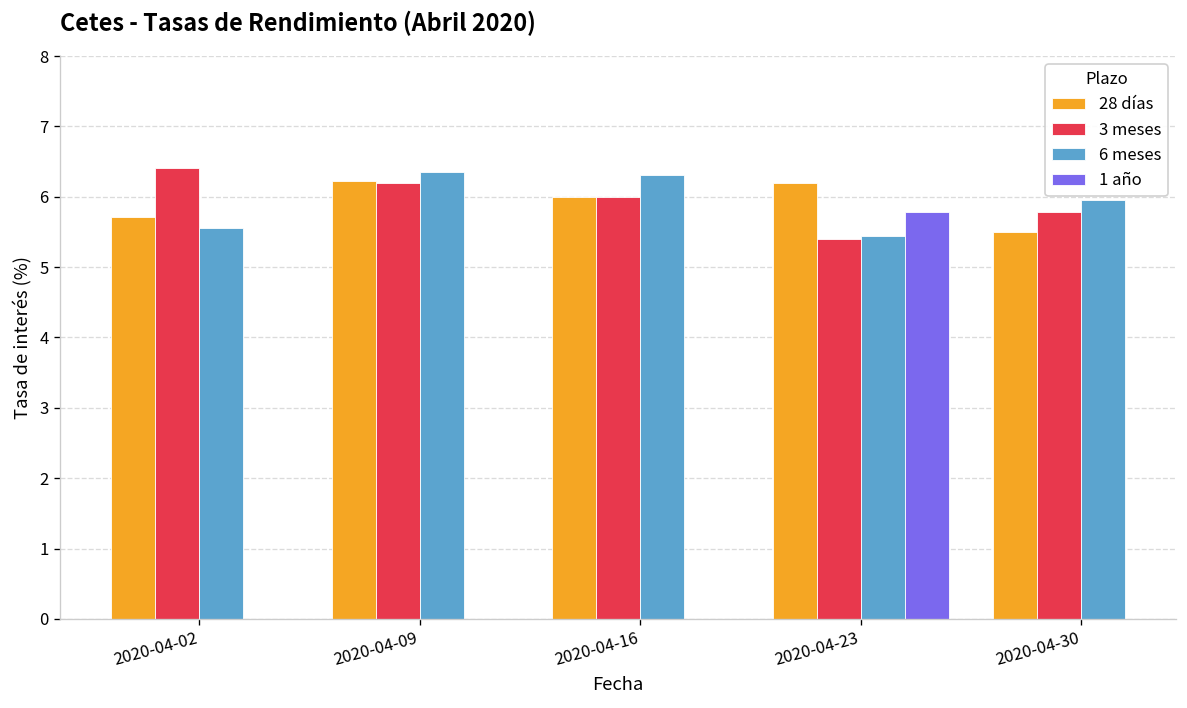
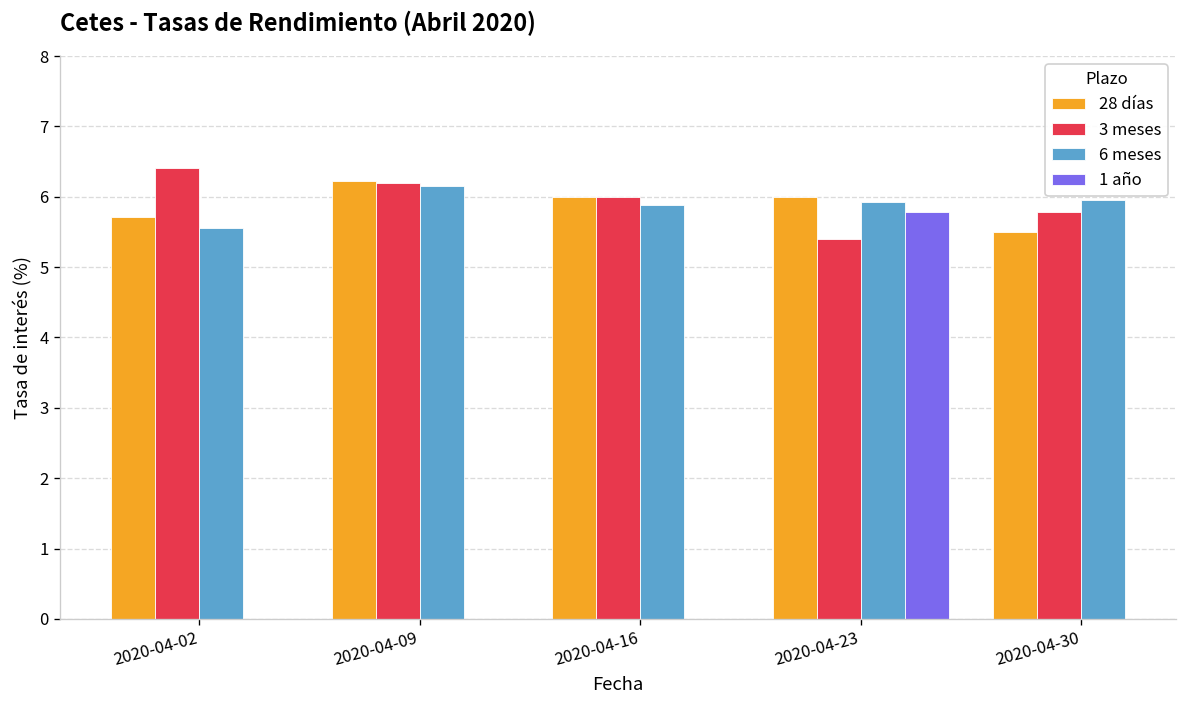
  {
    "28 días": {
      "2020-04-02": 5.7,
      "2020-04-09": 6.2,
      "2020-04-16": 6.0,
-     "2020-04-23": 6.2,
+     "2020-04-23": 6.0,
      "2020-04-30": 5.5
    },
    "3 meses": {
      "2020-04-02": 6.4,
      "2020-04-09": 6.2,
      "2020-04-16": 6.0,
      "2020-04-23": 5.4,
      "2020-04-30": 5.8
    },
    "6 meses": {
      "2020-04-02": 5.6,
-     "2020-04-09": 6.4,
-     "2020-04-16": 6.3,
-     "2020-04-23": 5.4,
+     "2020-04-09": 6.2,
+     "2020-04-16": 5.9,
+     "2020-04-23": 5.9,
      "2020-04-30": 6.0
    }
  }
